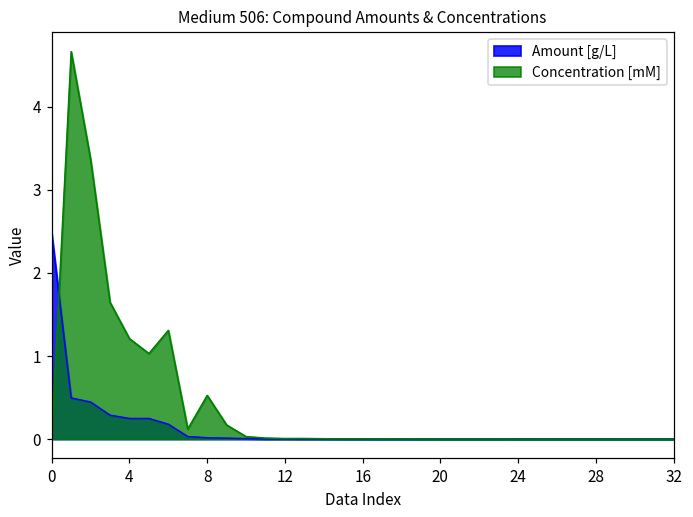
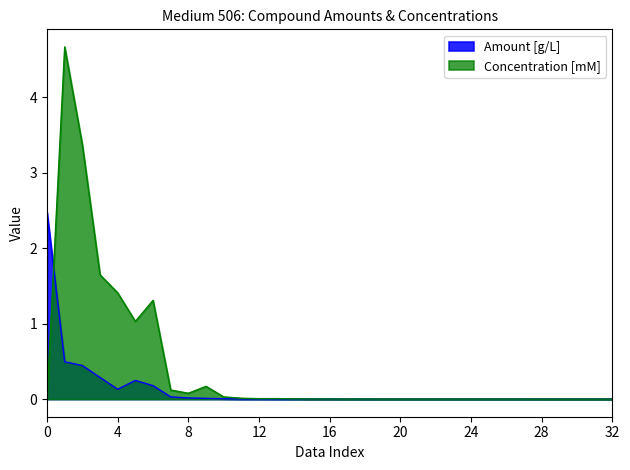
  {
    "Amount [g/L]": {
      "0": 2.5,
-     "4": 0.2,
+     "4": 0.1,
      "8": 0.0
    },
    "Concentration [mM]": {
      "0": 0.0,
-     "4": 1.2,
-     "8": 0.5
+     "4": 1.4,
+     "8": 0.1
    }
  }
